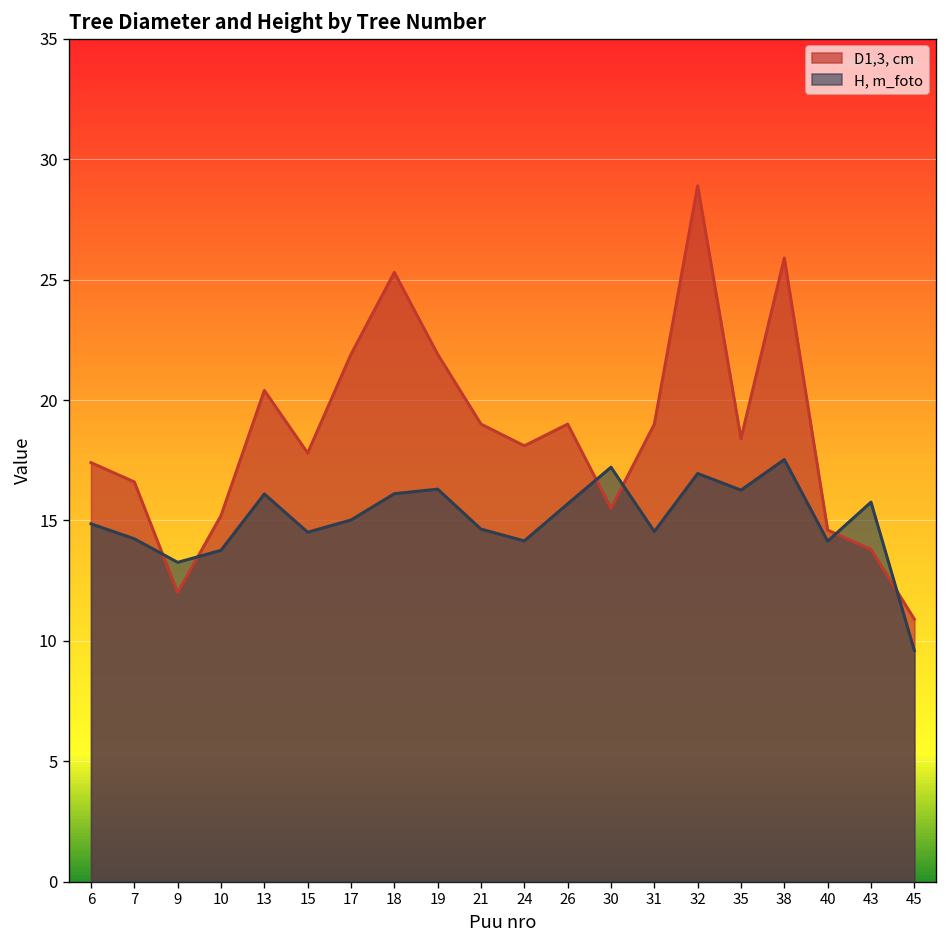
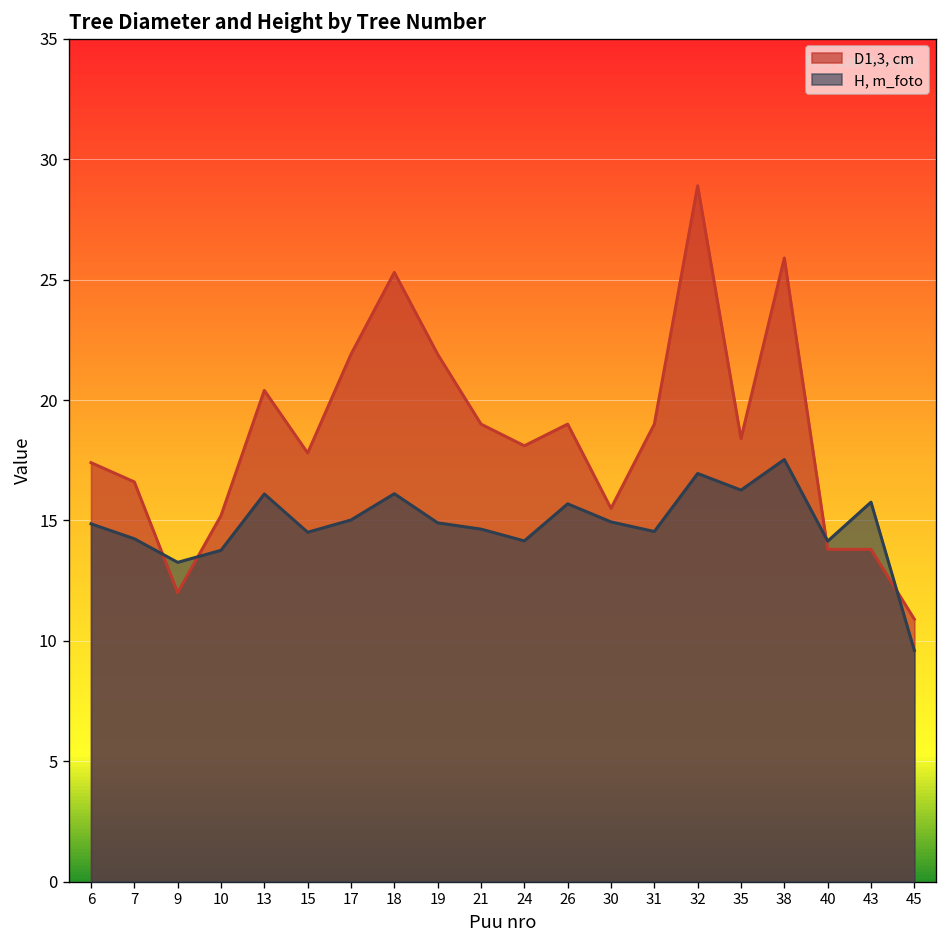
  {
    "D1,3, cm": {
      "6": 17.4,
      "7": 16.6,
      "9": 12.0,
      "10": 15.2,
      "13": 20.4,
      "15": 17.8,
      "17": 21.9,
      "18": 25.3,
      "19": 21.9,
      "21": 19.0,
      "24": 18.1,
      "26": 19.0,
      "30": 15.5,
      "31": 19.0,
      "32": 28.9,
      "35": 18.4,
      "38": 25.9,
-     "40": 14.6,
+     "40": 13.8,
      "43": 13.8,
      "45": 10.9
    },
    "H, m_foto": {
      "6": 14.9,
      "7": 14.2,
      "9": 13.3,
      "10": 13.8,
      "13": 16.1,
      "15": 14.5,
      "17": 15.0,
      "18": 16.1,
-     "19": 16.3,
+     "19": 14.9,
      "21": 14.6,
      "24": 14.2,
      "26": 15.7,
-     "30": 17.2,
+     "30": 14.9,
      "31": 14.5,
      "32": 17.0,
      "35": 16.3,
      "38": 17.5,
      "40": 14.1,
      "43": 15.8,
      "45": 9.6
    }
  }
